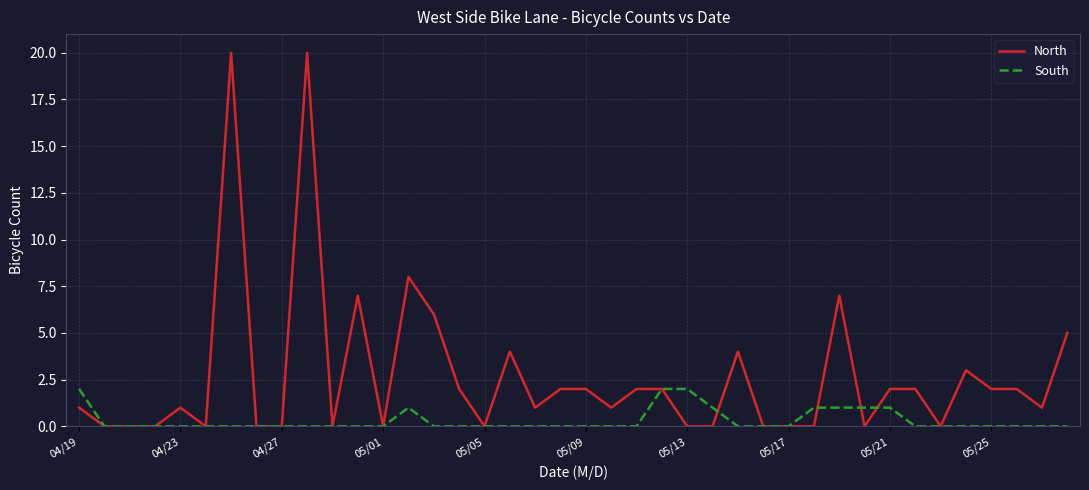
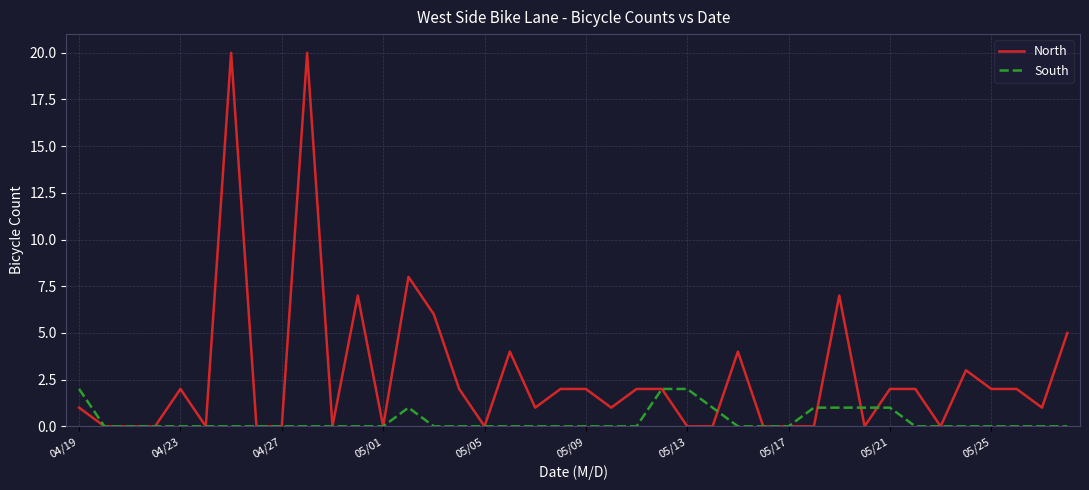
  {
    "North": {
      "04/19": 1,
-     "04/23": 1,
+     "04/23": 2,
      "05/09": 2,
      "05/13": 0,
      "05/21": 2,
      "05/25": 2
    },
    "South": {
      "04/19": 2,
      "04/23": 0,
      "05/09": 0,
      "05/13": 2,
      "05/21": 1,
      "05/25": 0
    }
  }
